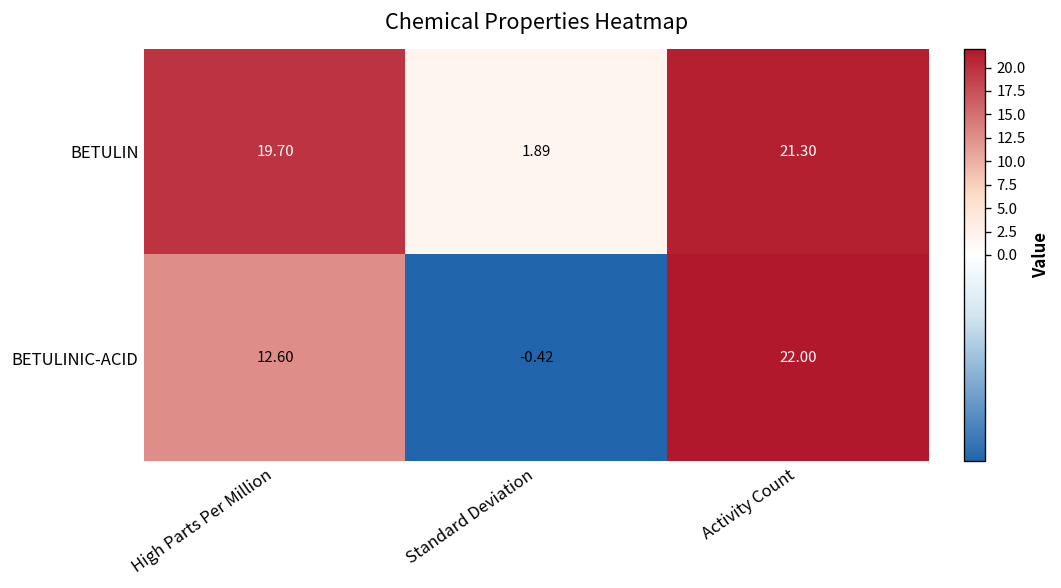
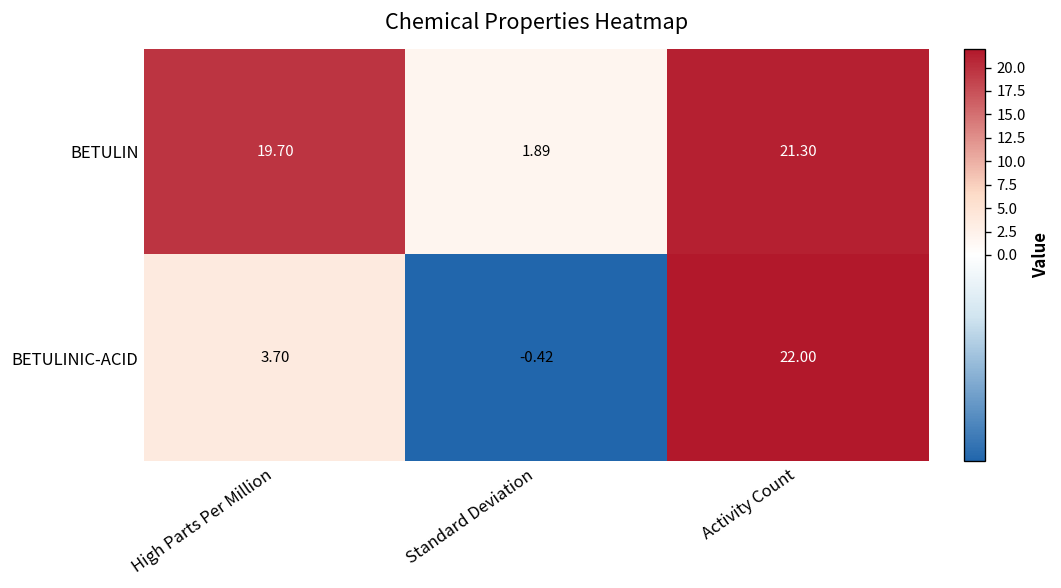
  {
    "BETULIN": {
      "High Parts Per Million": 19.70,
      "Standard Deviation": 1.89,
      "Activity Count": 21.30
    },
    "BETULINIC-ACID": {
-     "High Parts Per Million": 12.60,
+     "High Parts Per Million": 3.70,
      "Standard Deviation": -0.42,
      "Activity Count": 22.00
    }
  }
